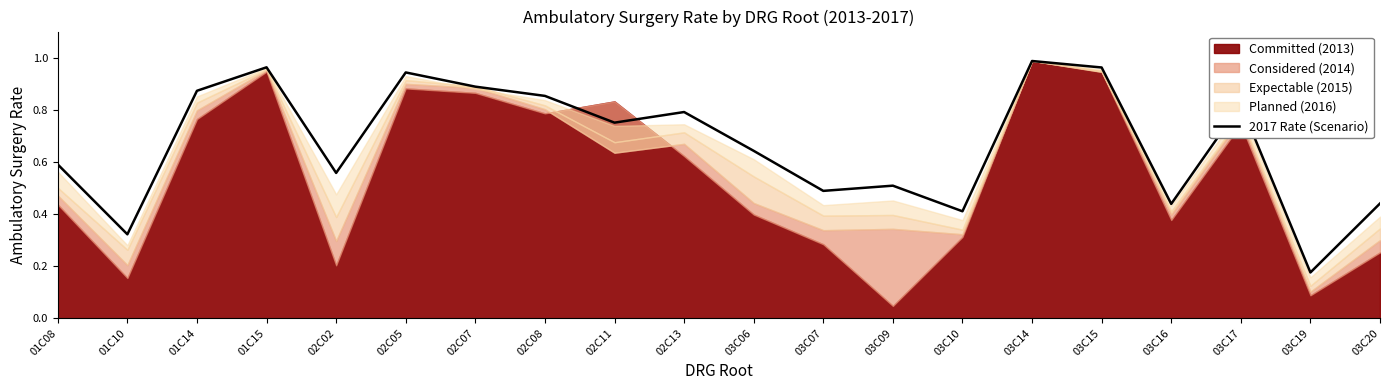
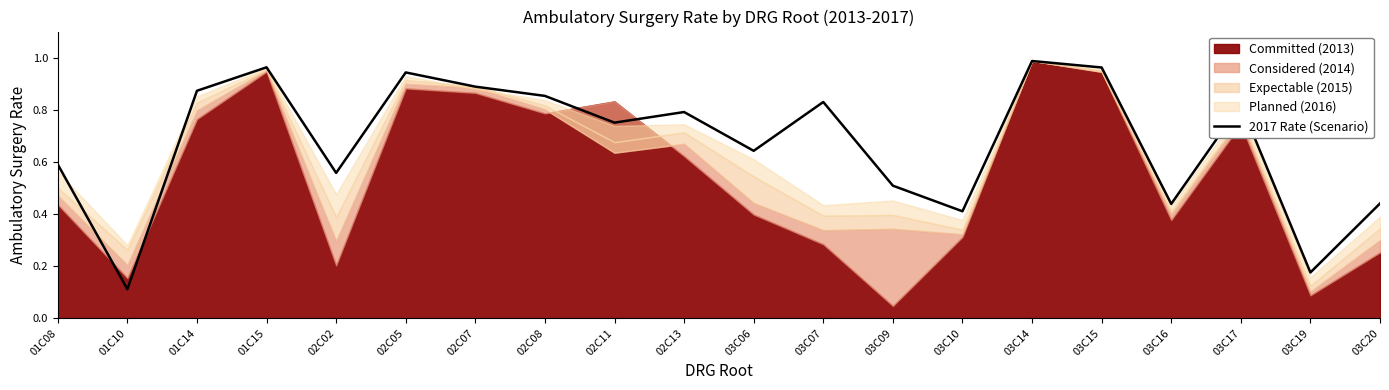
  {
    "2017 Rate (Scenario)": {
      "01C08": 0.59,
-     "01C10": 0.32,
+     "01C10": 0.11,
      "01C14": 0.87,
      "02C02": 0.56,
      "02C05": 0.94,
      "02C08": 0.85,
      "02C11": 0.75,
      "02C13": 0.79,
      "03C06": 0.64,
-     "03C07": 0.49,
+     "03C07": 0.83,
      "03C09": 0.51,
      "03C10": 0.41,
      "03C19": 0.18,
      "03C20": 0.44
    },
    "Committed (2013)": {
      "01C08": 0.44,
      "01C10": 0.15,
      "01C14": 0.76,
      "02C02": 0.20,
      "02C05": 0.88,
      "02C07": 0.86,
      "02C08": 0.79,
      "02C13": 0.62,
      "03C06": 0.40,
      "03C07": 0.28,
      "03C09": 0.05,
      "03C10": 0.31,
      "03C16": 0.38,
      "03C19": 0.09,
      "03C20": 0.25
    }
  }
